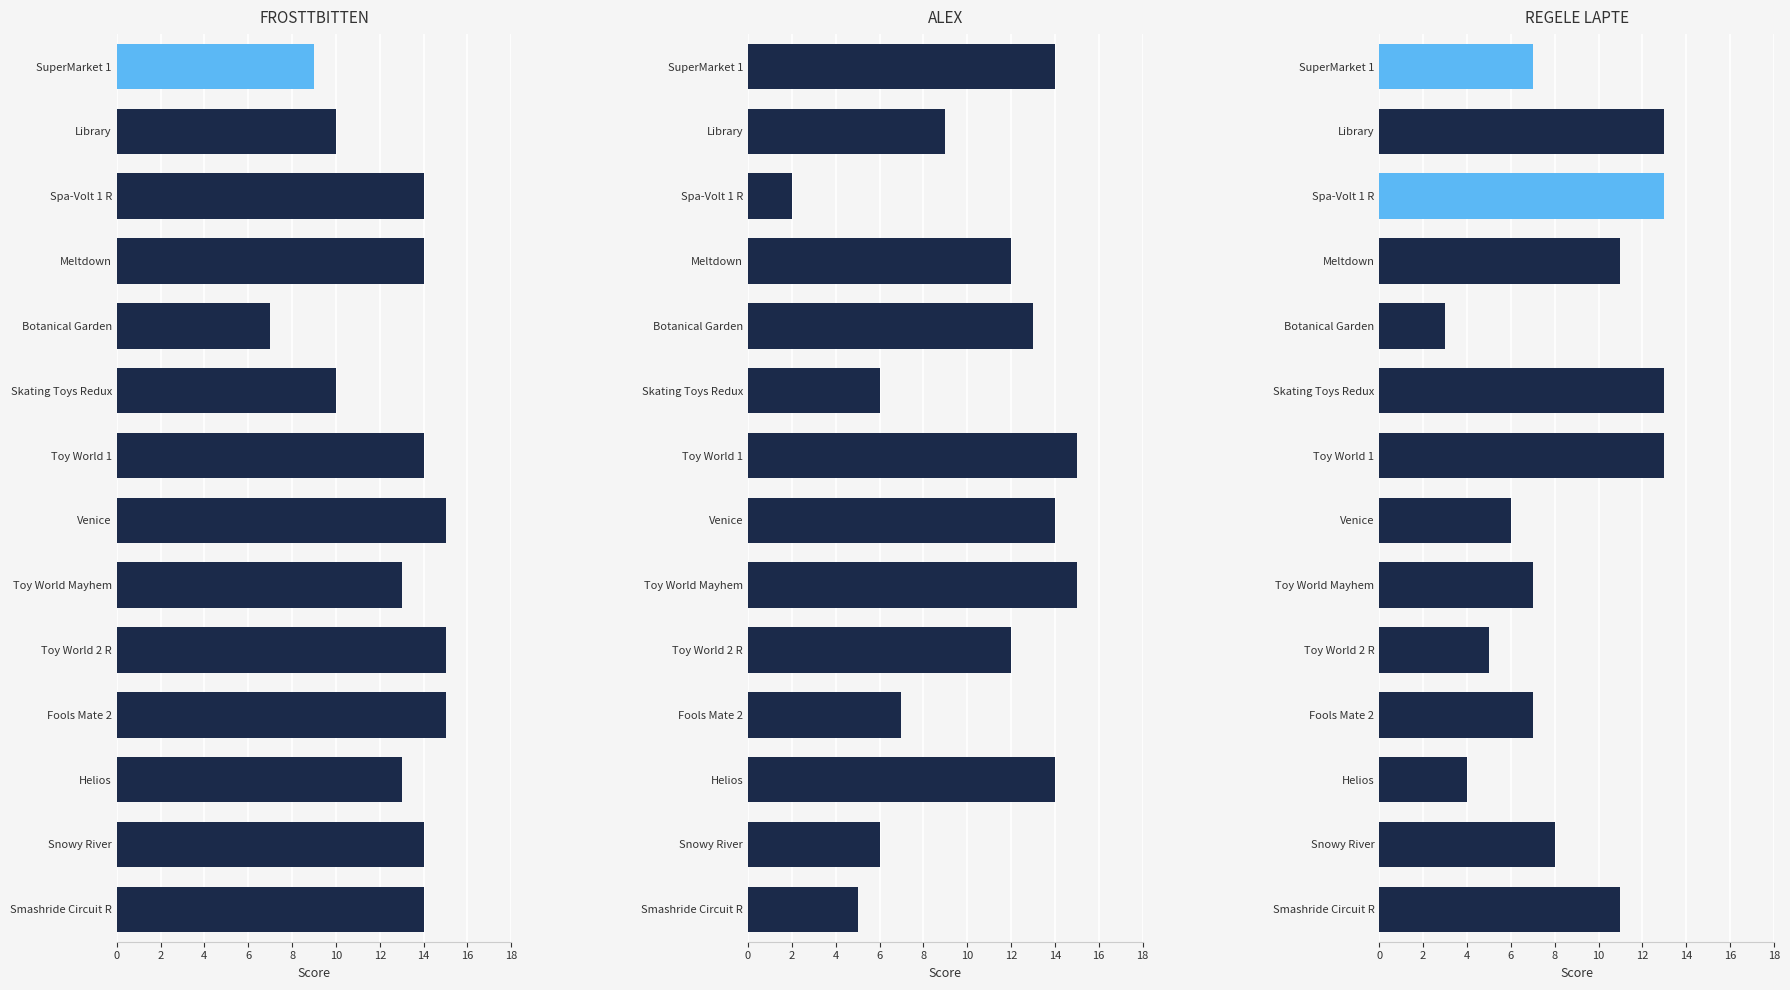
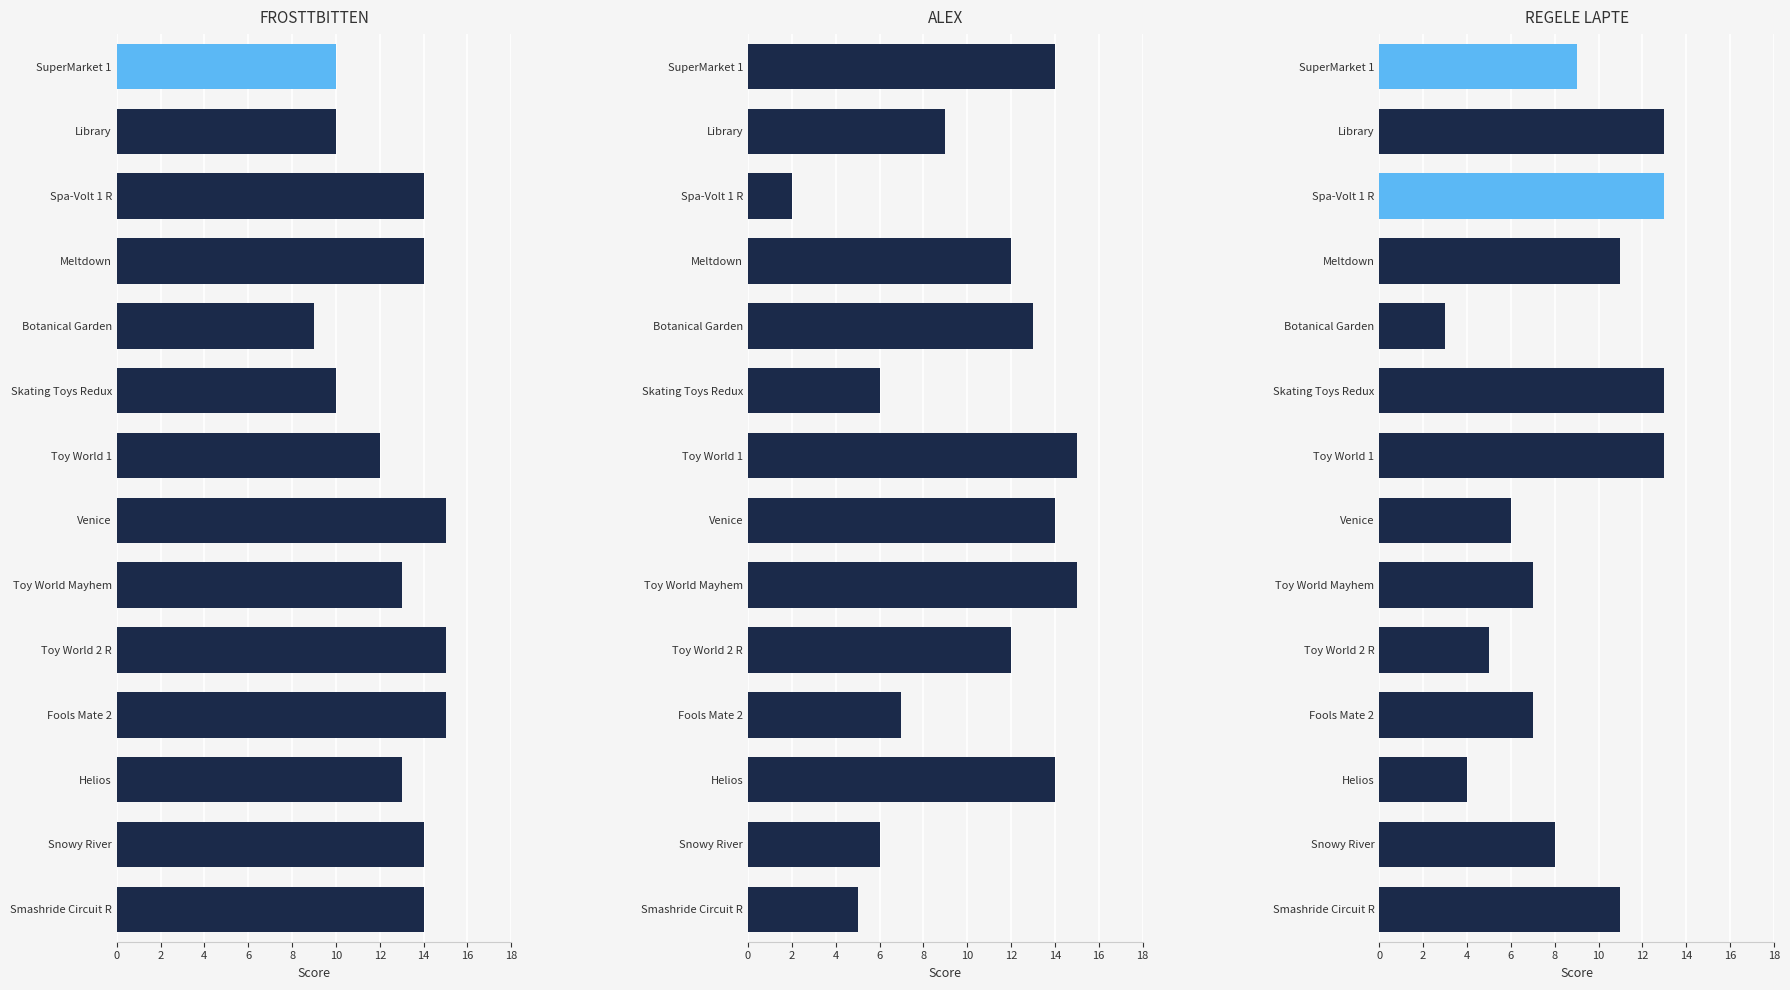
  {
    "FROSTTBITTEN": {
-     "SuperMarket 1": 9,
+     "SuperMarket 1": 10,
      "Library": 10,
      "Spa-Volt 1 R": 14,
      "Meltdown": 14,
-     "Botanical Garden": 7,
+     "Botanical Garden": 9,
      "Skating Toys Redux": 10,
-     "Toy World 1": 14,
+     "Toy World 1": 12,
      "Venice": 15,
      "Toy World Mayhem": 13,
      "Toy World 2 R": 15,
      "Fools Mate 2": 15,
      "Helios": 13,
      "Snowy River": 14,
      "Smashride Circuit R": 14
    },
    "ALEX": {
      "SuperMarket 1": 14.0,
      "Library": 9.0,
      "Spa-Volt 1 R": 2.0,
      "Meltdown": 12.0,
      "Botanical Garden": 13.0,
      "Skating Toys Redux": 6.0,
      "Toy World 1": 15.0,
      "Venice": 14.0,
      "Toy World Mayhem": 15.0,
      "Toy World 2 R": 12.0,
      "Fools Mate 2": 7.0,
      "Helios": 14.0,
      "Snowy River": 6.0,
      "Smashride Circuit R": 5.0
    },
    "REGELE LAPTE": {
-     "SuperMarket 1": 7,
+     "SuperMarket 1": 9,
      "Library": 13,
      "Spa-Volt 1 R": 13,
      "Meltdown": 11,
      "Botanical Garden": 3,
      "Skating Toys Redux": 13,
      "Toy World 1": 13,
      "Venice": 6,
      "Toy World Mayhem": 7,
      "Toy World 2 R": 5,
      "Fools Mate 2": 7,
      "Helios": 4,
      "Snowy River": 8,
      "Smashride Circuit R": 11
    }
  }
